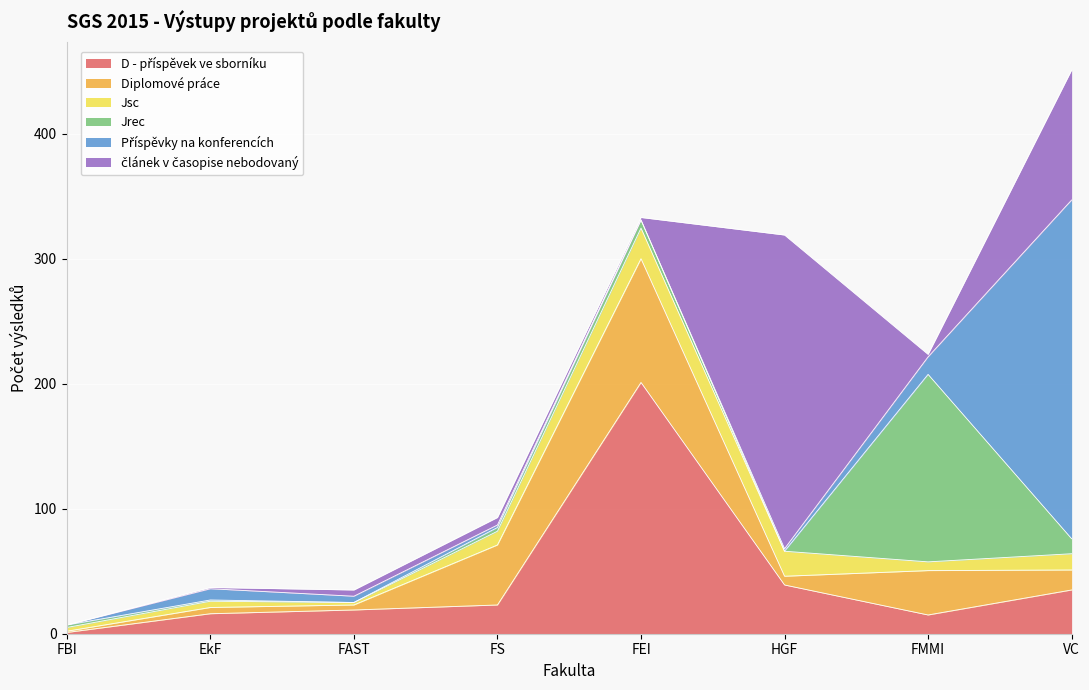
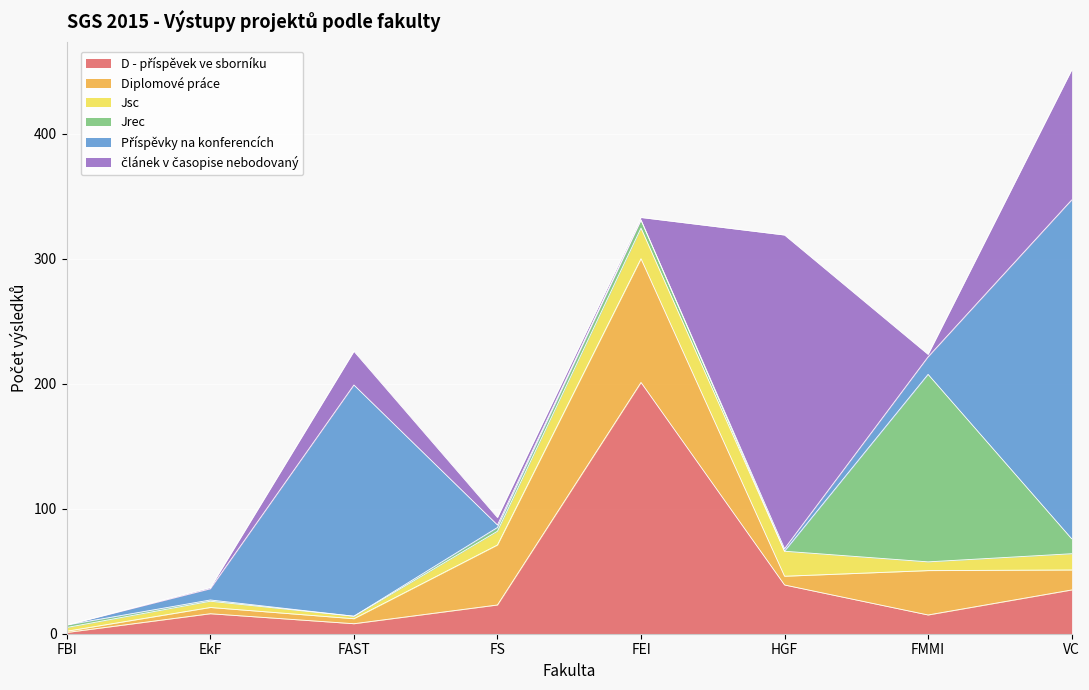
  {
    "D - příspěvek ve sborníku": {
      "EkF": 16,
-     "FAST": 19,
+     "FAST": 8,
      "FS": 23,
      "FEI": 201,
      "HGF": 39,
      "FMMI": 15,
      "VC": 35
    },
    "Jrec": {
      "FMMI": 150,
      "VC": 12
    },
    "Příspěvky na konferencích": {
-     "FAST": 5,
+     "FAST": 185,
      "VC": 271
    },
    "článek v časopise nebodovaný": {
-     "FAST": 5,
+     "FAST": 27,
      "FS": 6,
      "HGF": 251,
      "VC": 104
    }
  }
